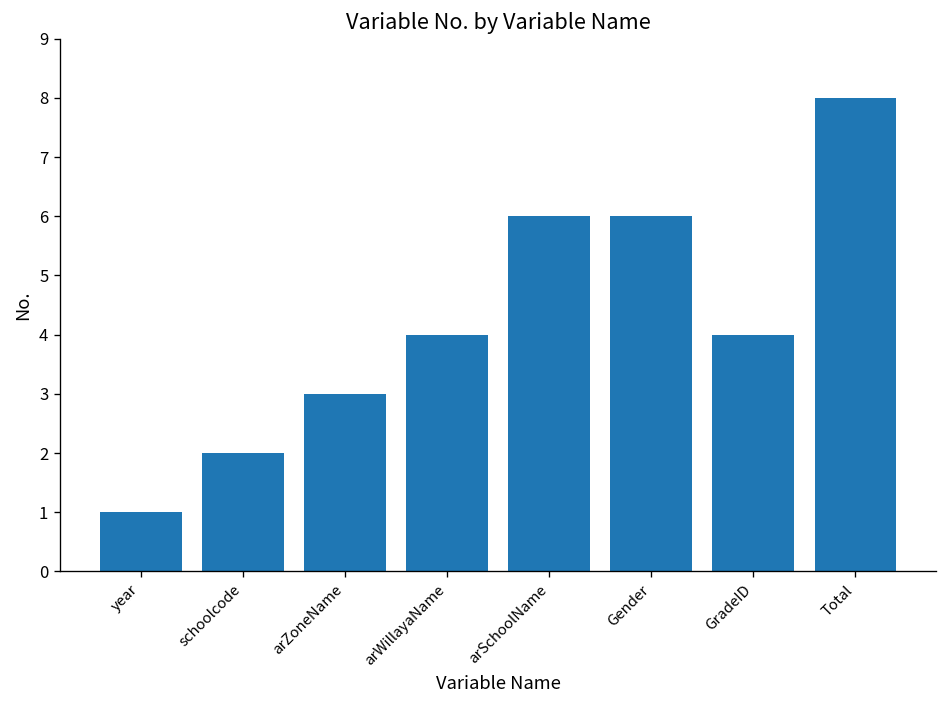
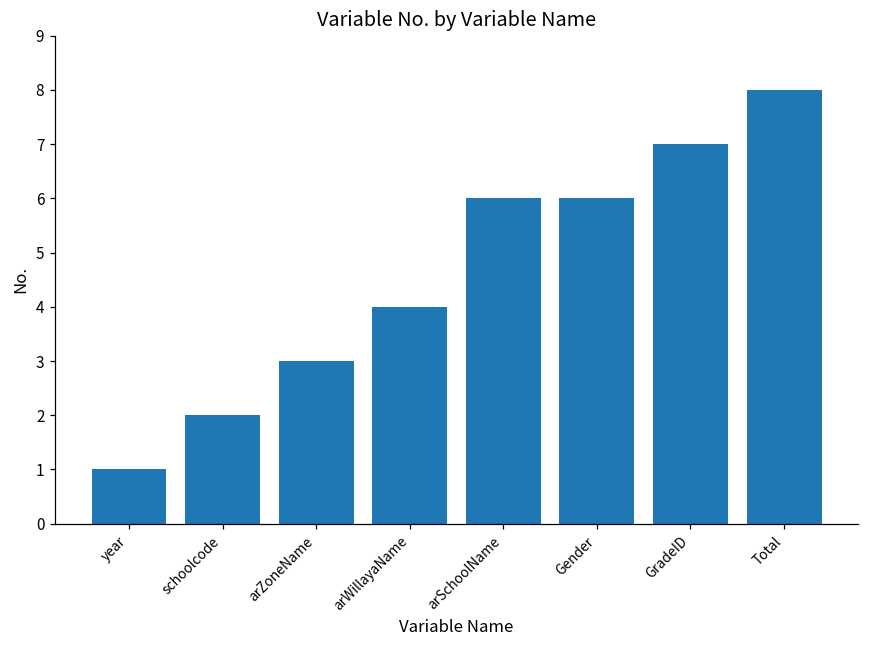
  {
    "year": 1,
    "schoolcode": 2,
    "arZoneName": 3,
    "arWillayaName": 4,
    "arSchoolName": 6,
    "Gender": 6,
-   "GradeID": 4,
+   "GradeID": 7,
    "Total": 8
  }
